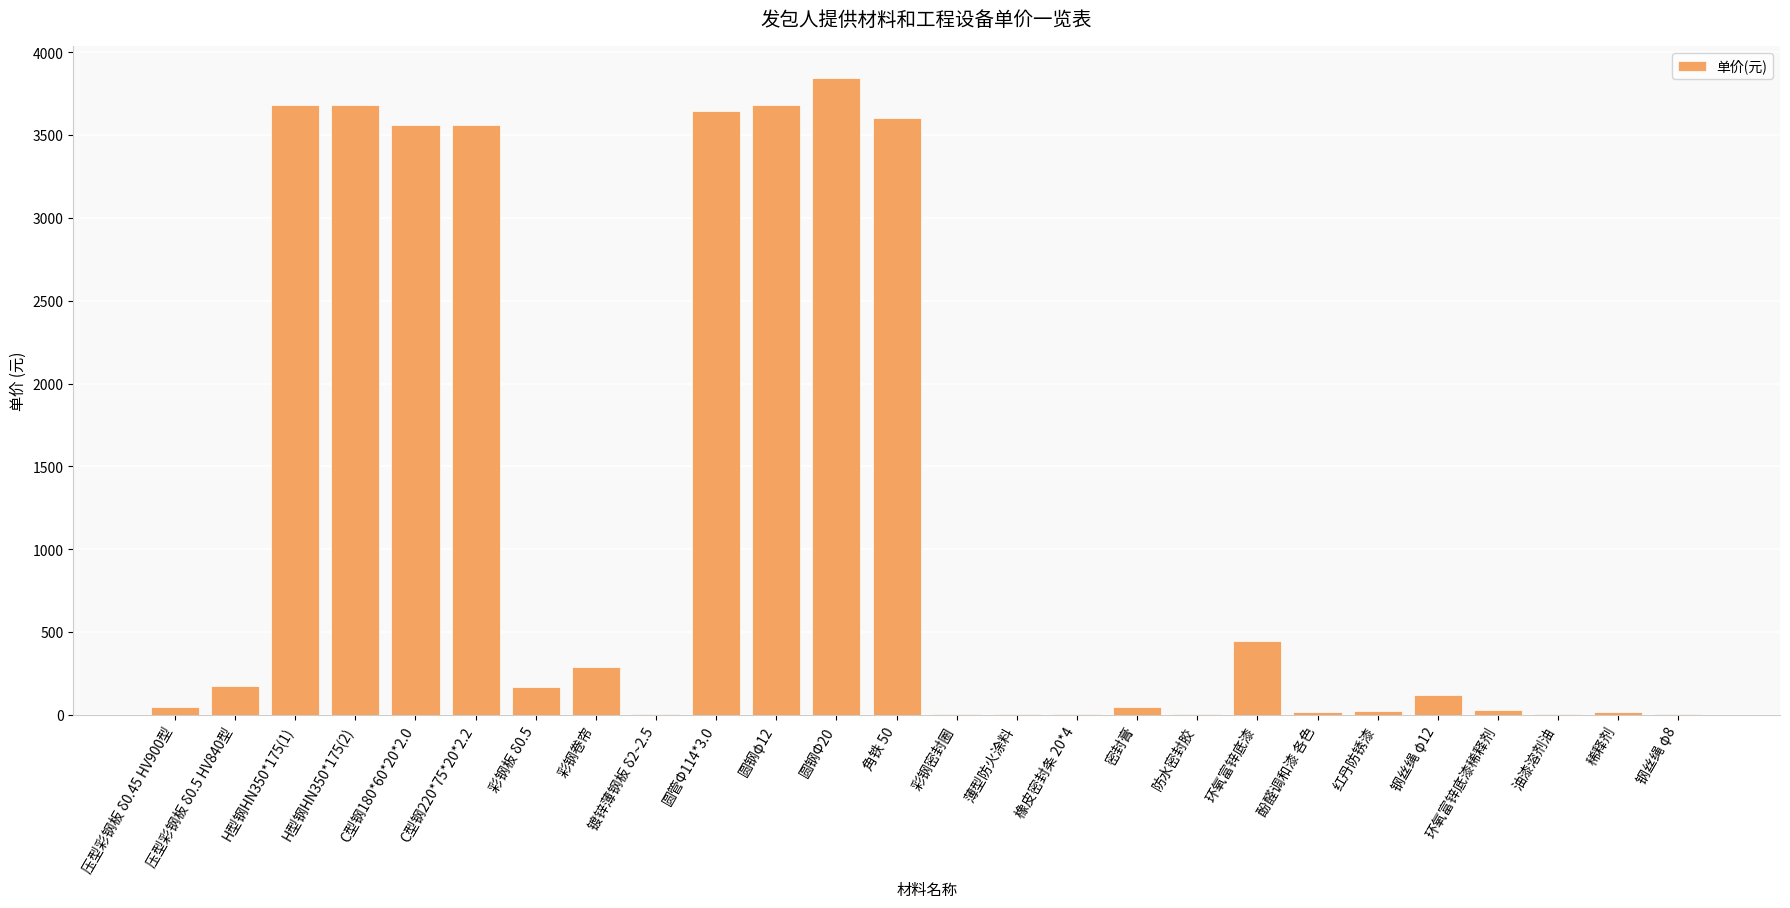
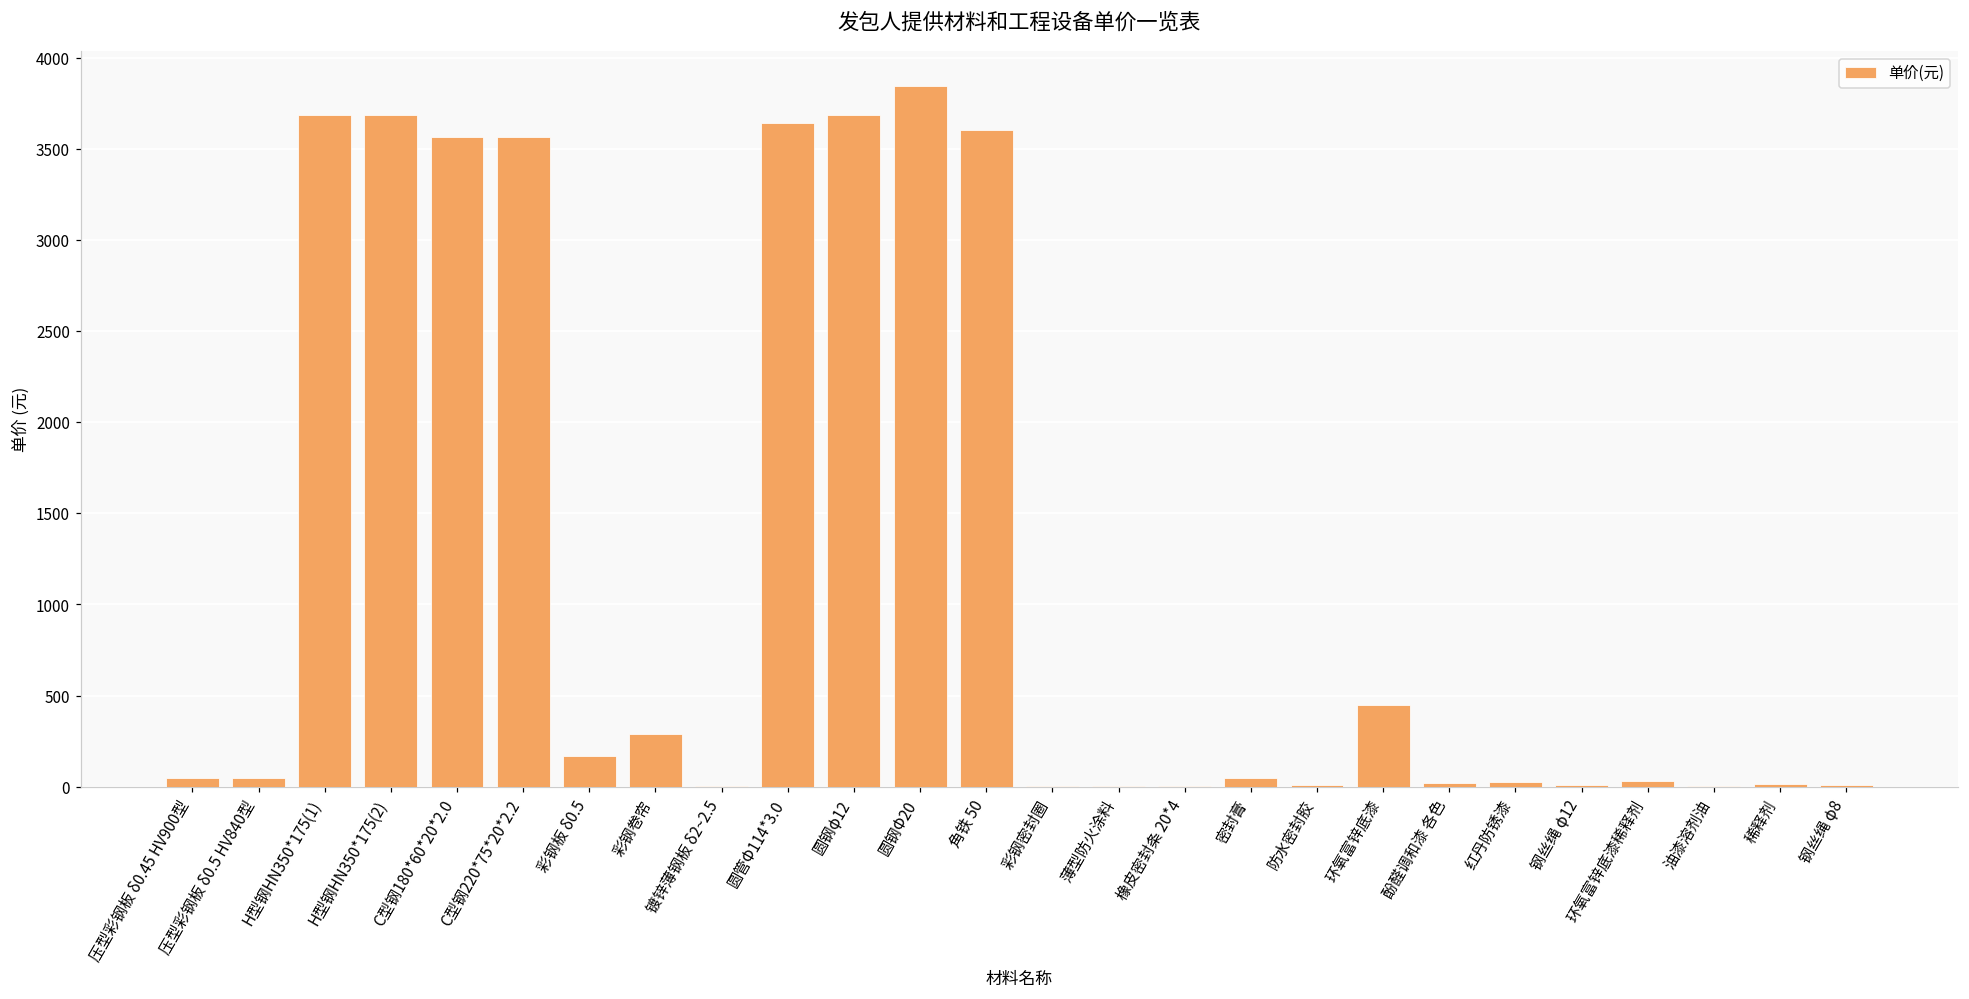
  {
    "压型彩钢板 δ0.45 HV900型": 50,
-   "压型彩钢板 δ0.5 HV840型": 170,
+   "压型彩钢板 δ0.5 HV840型": 50,
    "H型钢HN350*175(1)": 3680,
    "H型钢HN350*175(2)": 3680,
    "C型钢180*60*20*2.0": 3560,
    "C型钢220*75*20*2.2": 3560,
    "彩钢板 δ0.5": 170,
    "彩钢卷帘": 290,
    "圆管Φ114*3.0": 3640,
    "圆钢φ12": 3680,
    "圆钢Φ20": 3850,
    "角铁 50": 3600,
    "密封膏": 50,
    "环氧富锌底漆": 450,
    "酚醛调和漆 各色": 20,
    "红丹防锈漆": 20,
-   "钢丝绳 φ12": 120,
+   "钢丝绳 φ12": 10,
    "环氧富锌底漆稀释剂": 30,
    "稀释剂": 20
  }
